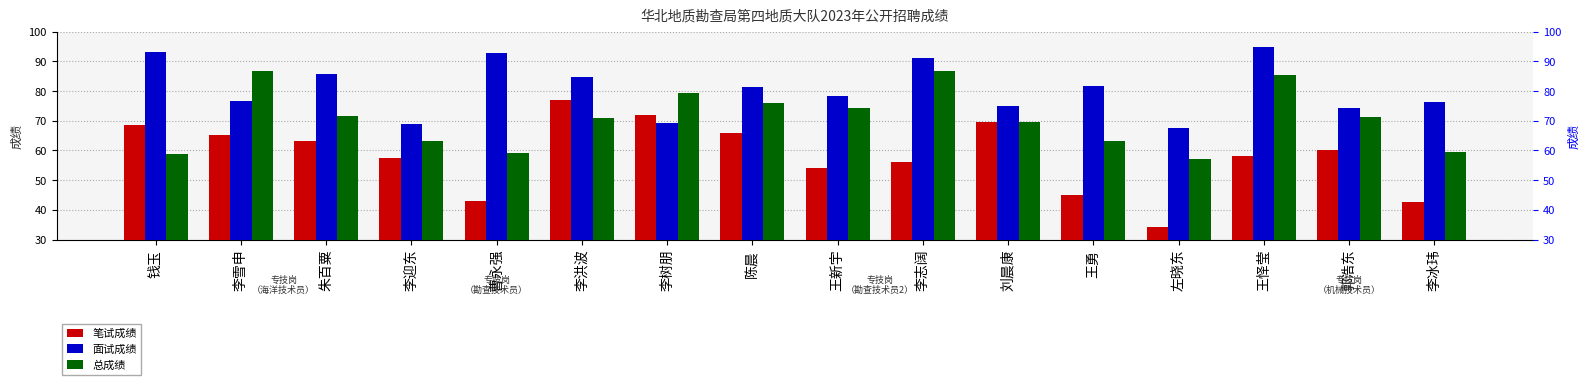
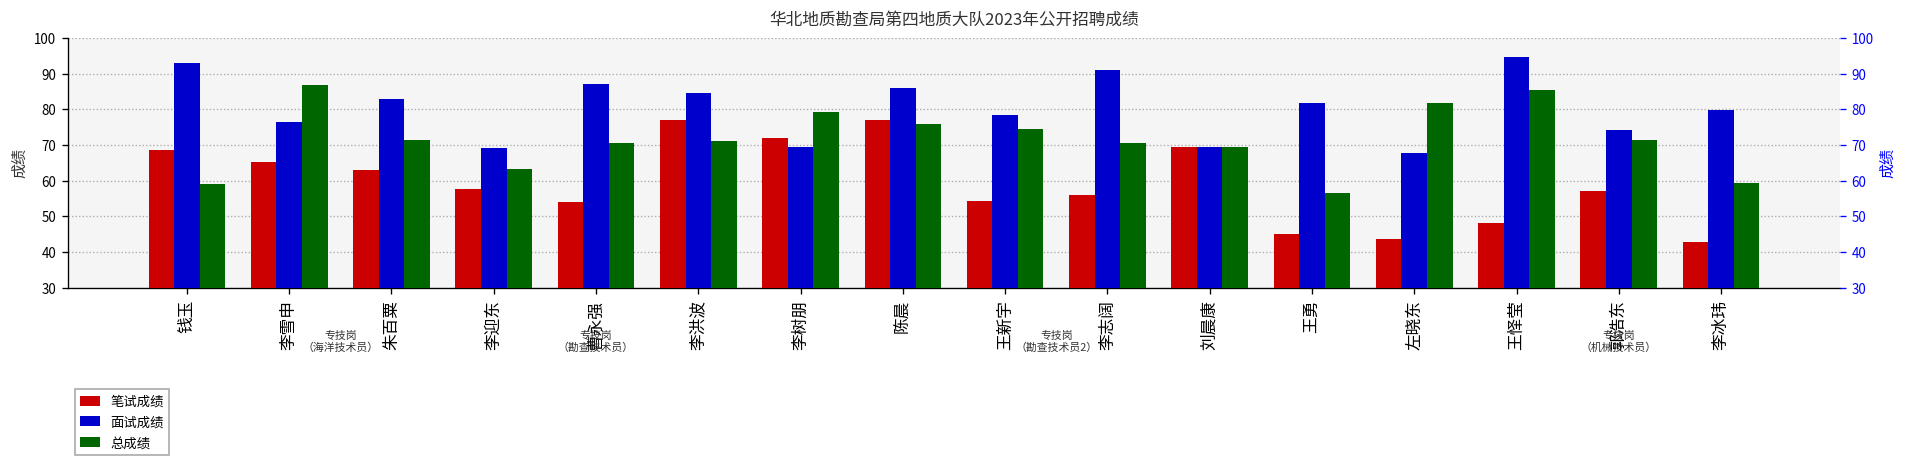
  {
    "笔试成绩": {
      "钱玉": 69,
      "李雪申": 65,
      "朱百粟": 63,
      "李迎东": 58,
-     "曹永强": 43,
+     "曹永强": 54,
      "李洪波": 77,
      "李树朋": 72,
-     "陈晨": 66,
+     "陈晨": 77,
      "王新宇": 54,
      "李志阔": 56,
      "刘晨康": 70,
      "王勇": 45,
-     "左晓东": 34,
-     "王怿莹": 58,
-     "郭浩东": 60,
+     "左晓东": 44,
+     "王怿莹": 48,
+     "郭浩东": 57,
      "李冰玮": 43
    },
    "面试成绩": {
      "钱玉": 93,
      "李雪申": 77,
-     "朱百粟": 86,
+     "朱百粟": 83,
      "李迎东": 69,
-     "曹永强": 93,
+     "曹永强": 87,
      "李洪波": 85,
      "李树朋": 69,
-     "陈晨": 82,
+     "陈晨": 86,
      "王新宇": 78,
      "李志阔": 91,
-     "刘晨康": 75,
+     "刘晨康": 70,
      "王勇": 82,
      "左晓东": 68,
      "王怿莹": 95,
      "郭浩东": 74,
-     "李冰玮": 76
+     "李冰玮": 80
    },
    "总成绩": {
      "钱玉": 59,
      "李雪申": 87,
      "朱百粟": 72,
      "李迎东": 63,
-     "曹永强": 59,
+     "曹永强": 71,
      "李洪波": 71,
      "李树朋": 79,
      "陈晨": 76,
      "王新宇": 74,
-     "李志阔": 87,
+     "李志阔": 71,
      "刘晨康": 70,
-     "王勇": 63,
-     "左晓东": 57,
+     "王勇": 57,
+     "左晓东": 82,
      "王怿莹": 86,
      "郭浩东": 71,
      "李冰玮": 59
    }
  }
